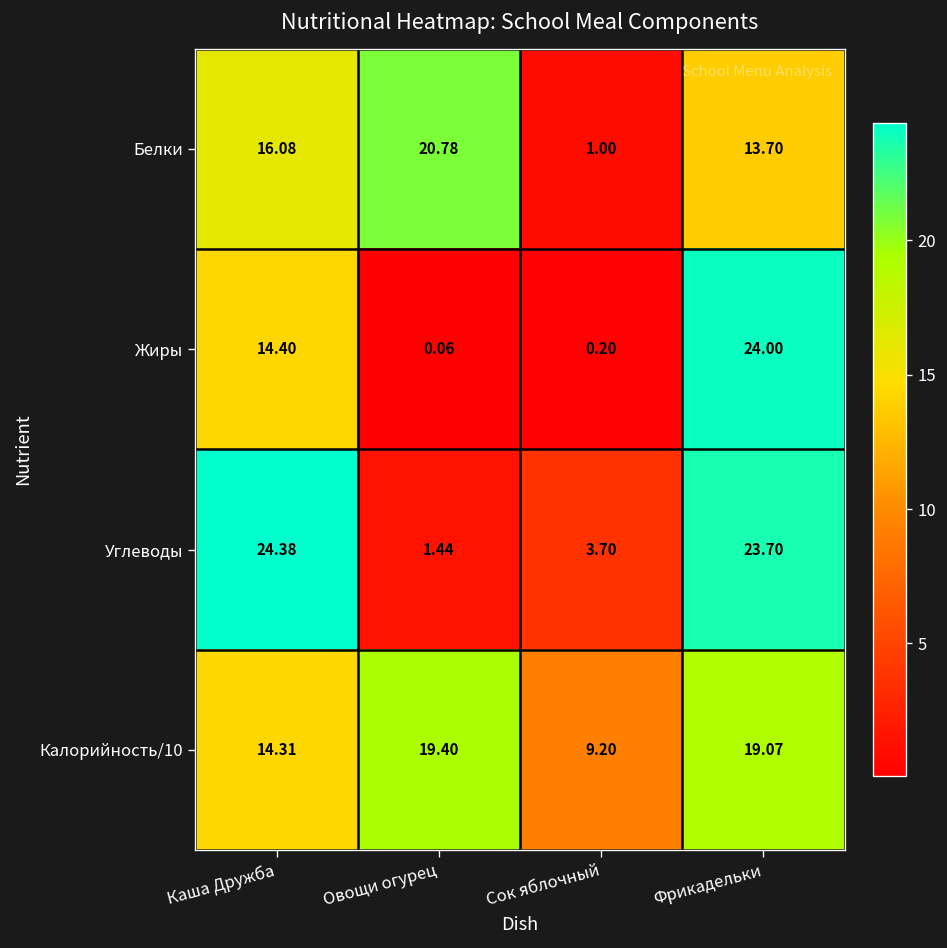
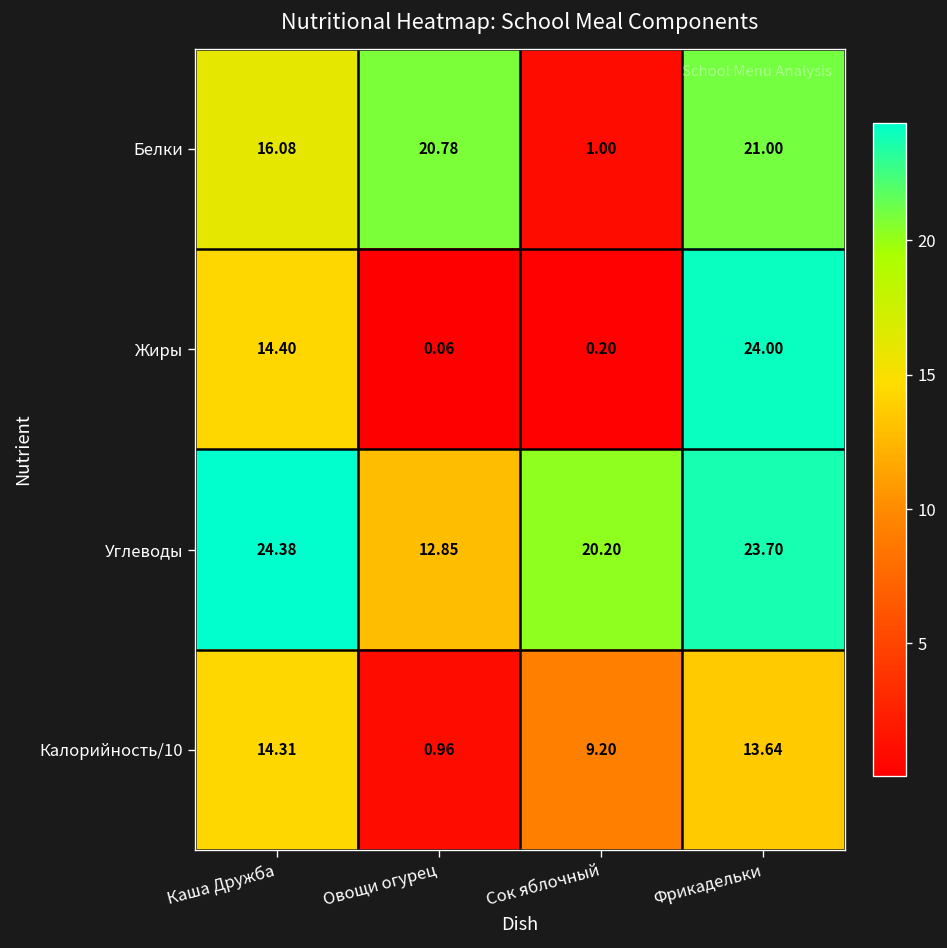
  {
    "Белки": {
      "Каша Дружба": 16.08,
      "Овощи огурец": 20.78,
      "Сок яблочный": 1.00,
-     "Фрикадельки": 13.70
+     "Фрикадельки": 21.00
    },
    "Жиры": {
      "Каша Дружба": 14.40,
      "Овощи огурец": 0.06,
      "Сок яблочный": 0.20,
      "Фрикадельки": 24.00
    },
    "Углеводы": {
      "Каша Дружба": 24.38,
-     "Овощи огурец": 1.44,
-     "Сок яблочный": 3.70,
+     "Овощи огурец": 12.85,
+     "Сок яблочный": 20.20,
      "Фрикадельки": 23.70
    },
    "Калорийность/10": {
      "Каша Дружба": 14.31,
-     "Овощи огурец": 19.40,
+     "Овощи огурец": 0.96,
      "Сок яблочный": 9.20,
-     "Фрикадельки": 19.07
+     "Фрикадельки": 13.64
    }
  }
